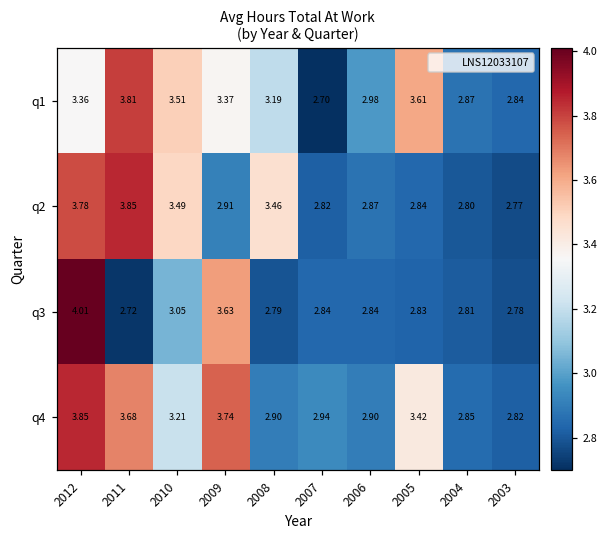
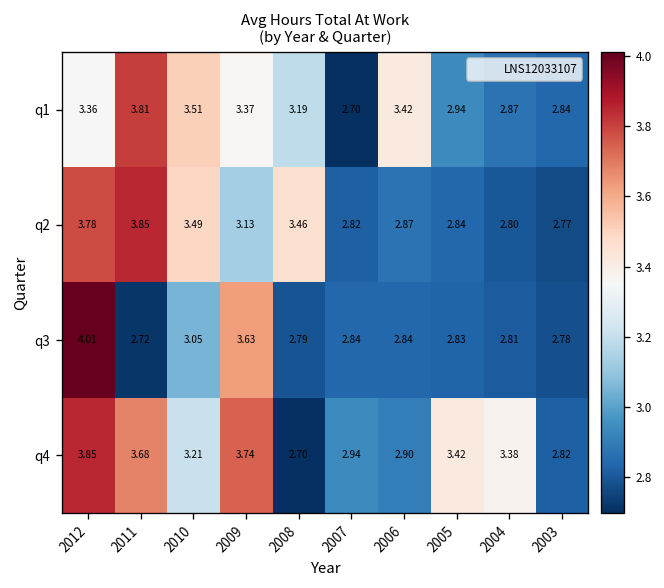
  {
    "q1": {
      "2011": 3.81,
      "2010": 3.51,
      "2009": 3.37,
      "2008": 3.19,
      "2007": 2.70,
-     "2006": 2.98,
-     "2005": 3.61,
+     "2006": 3.42,
+     "2005": 2.94,
      "2004": 2.87,
      "2003": 2.84
    },
    "q2": {
      "2012": 3.78,
      "2011": 3.85,
      "2010": 3.49,
-     "2009": 2.91,
+     "2009": 3.13,
      "2008": 3.46,
      "2007": 2.82,
      "2006": 2.87,
      "2005": 2.84,
      "2004": 2.80,
      "2003": 2.77
    },
    "q3": {
      "2012": 4.01,
      "2011": 2.72,
      "2010": 3.05,
      "2009": 3.63,
      "2008": 2.79,
      "2007": 2.84,
      "2006": 2.84,
      "2005": 2.83,
      "2004": 2.81,
      "2003": 2.78
    },
    "q4": {
      "2012": 3.85,
      "2011": 3.68,
      "2010": 3.21,
      "2009": 3.74,
-     "2008": 2.90,
+     "2008": 2.70,
      "2007": 2.94,
      "2006": 2.90,
      "2005": 3.42,
-     "2004": 2.85,
+     "2004": 3.38,
      "2003": 2.82
    }
  }
